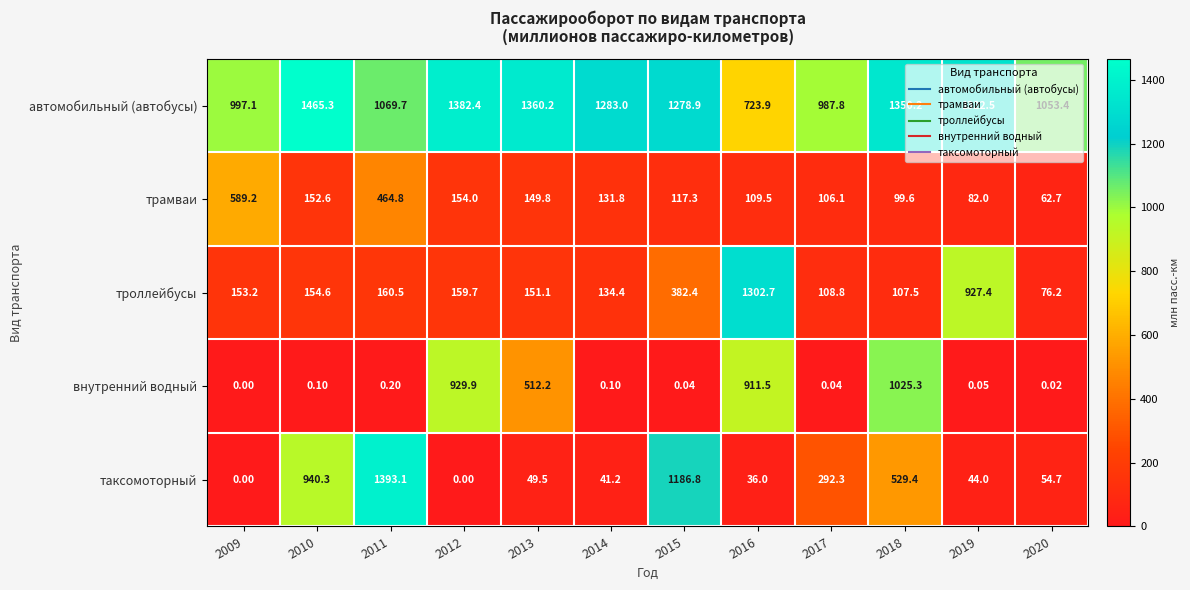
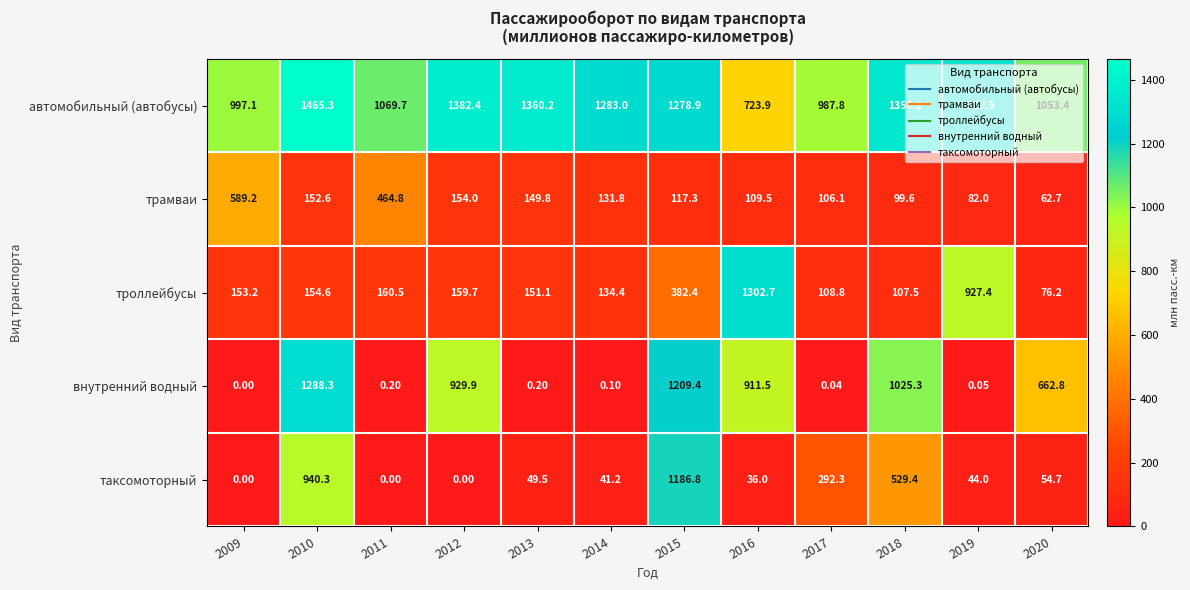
  {
    "автомобильный (автобусы)": {
      "2009": 997.1,
      "2010": 1465.3,
      "2011": 1069.7,
      "2012": 1382.4,
      "2013": 1360.2,
      "2014": 1283.0,
      "2015": 1278.9,
      "2016": 723.9,
      "2017": 987.8
    },
    "трамваи": {
      "2009": 589.2,
      "2010": 152.6,
      "2011": 464.8,
      "2012": 154.0,
      "2013": 149.8,
      "2014": 131.8,
      "2015": 117.3,
      "2016": 109.5,
      "2017": 106.1,
      "2018": 99.6,
      "2019": 82.0,
      "2020": 62.7
    },
    "троллейбусы": {
      "2009": 153.2,
      "2010": 154.6,
      "2011": 160.5,
      "2012": 159.7,
      "2013": 151.1,
      "2014": 134.4,
      "2015": 382.4,
      "2016": 1302.7,
      "2017": 108.8,
      "2018": 107.5,
      "2019": 927.4,
      "2020": 76.2
    },
    "внутренний водный": {
      "2009": 0.00,
-     "2010": 0.10,
+     "2010": 1288.3,
      "2011": 0.20,
      "2012": 929.9,
-     "2013": 512.2,
+     "2013": 0.20,
      "2014": 0.10,
-     "2015": 0.04,
+     "2015": 1209.4,
      "2016": 911.5,
      "2017": 0.04,
      "2018": 1025.3,
      "2019": 0.05,
-     "2020": 0.02
+     "2020": 662.8
    },
    "таксомоторный": {
      "2009": 0.00,
      "2010": 940.3,
-     "2011": 1393.1,
+     "2011": 0.00,
      "2012": 0.00,
      "2013": 49.5,
      "2014": 41.2,
      "2015": 1186.8,
      "2016": 36.0,
      "2017": 292.3,
      "2018": 529.4,
      "2019": 44.0,
      "2020": 54.7
    }
  }
